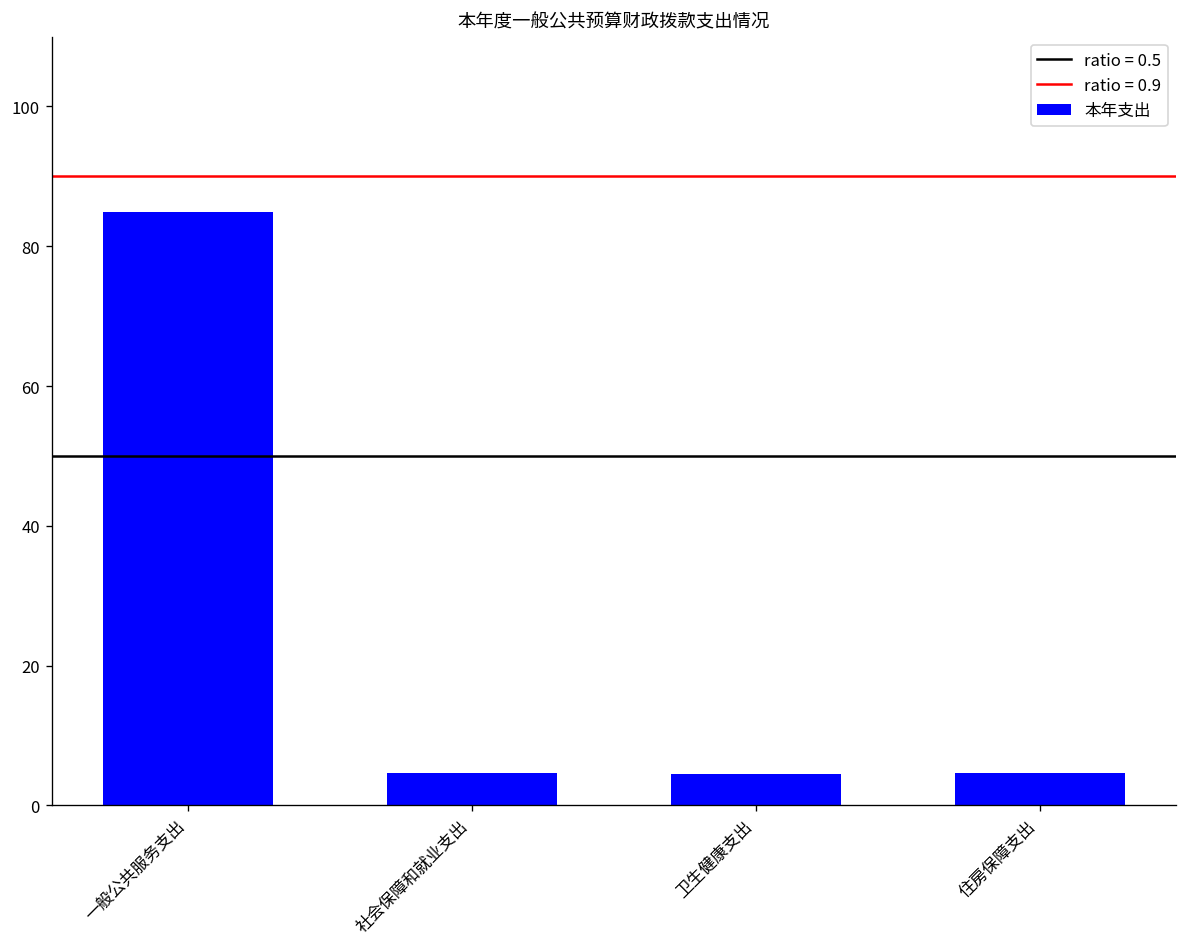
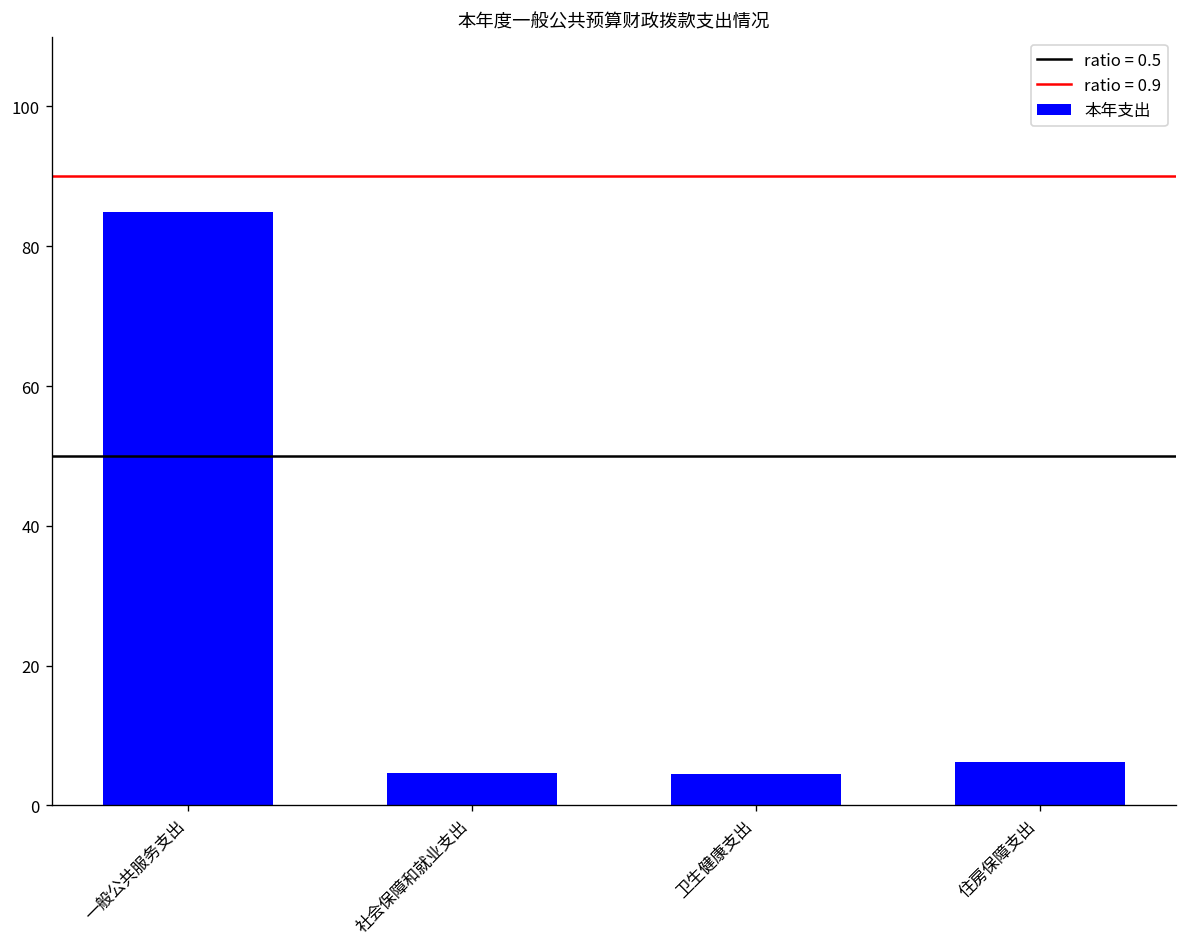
  {
    "一般公共服务支出": 85,
    "社会保障和就业支出": 5,
    "卫生健康支出": 5,
-   "住房保障支出": 5
+   "住房保障支出": 6
  }
